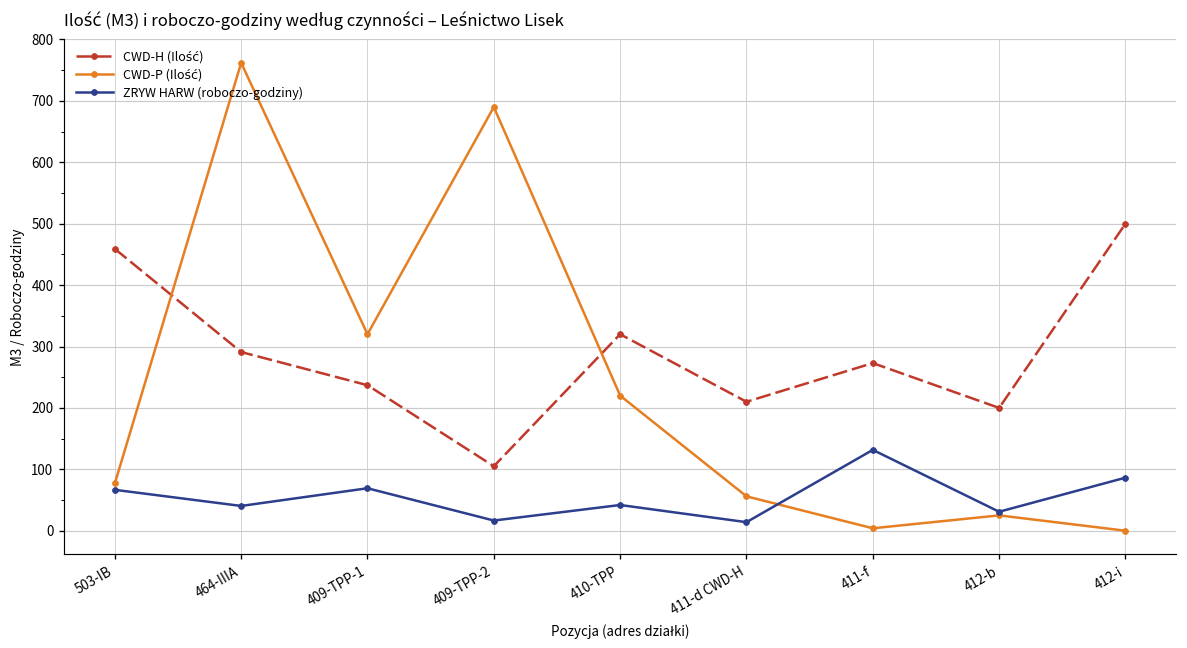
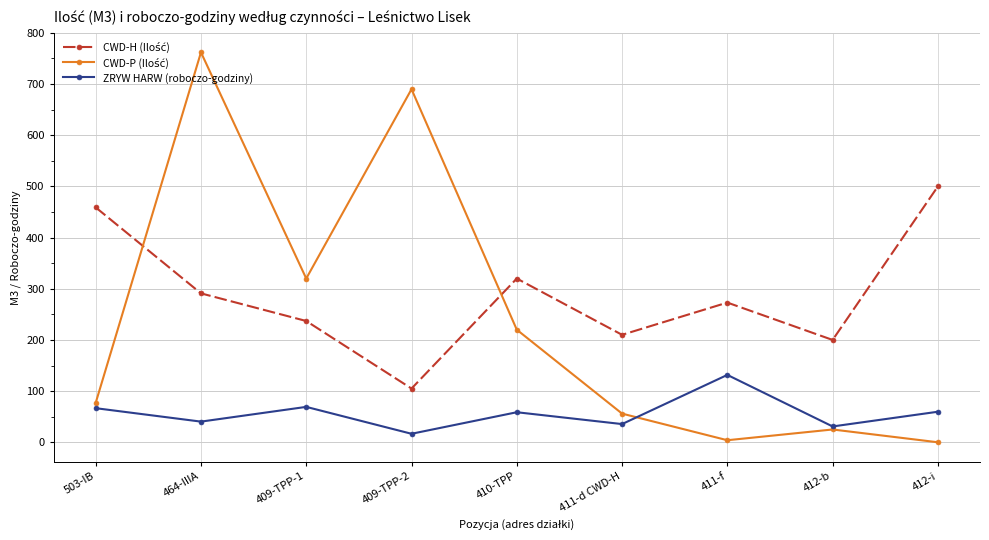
  {
    "CWD-H (Ilość)": {
      "503-IB": 460,
      "464-IIIA": 290,
      "409-TPP-1": 240,
      "409-TPP-2": 110,
      "410-TPP": 320,
      "411-d CWD-H": 210,
      "411-f": 270,
      "412-b": 200,
      "412-i": 500
    },
    "CWD-P (Ilość)": {
      "503-IB": 80,
      "464-IIIA": 760,
      "409-TPP-1": 320,
      "409-TPP-2": 690,
      "410-TPP": 220,
      "411-d CWD-H": 60,
      "411-f": 0,
      "412-b": 30,
      "412-i": 0
    },
    "ZRYW HARW (roboczo-godziny)": {
      "503-IB": 70,
      "464-IIIA": 40,
      "409-TPP-1": 70,
      "409-TPP-2": 20,
-     "410-TPP": 40,
-     "411-d CWD-H": 10,
+     "410-TPP": 60,
+     "411-d CWD-H": 40,
      "411-f": 130,
      "412-b": 30,
-     "412-i": 90
+     "412-i": 60
    }
  }
